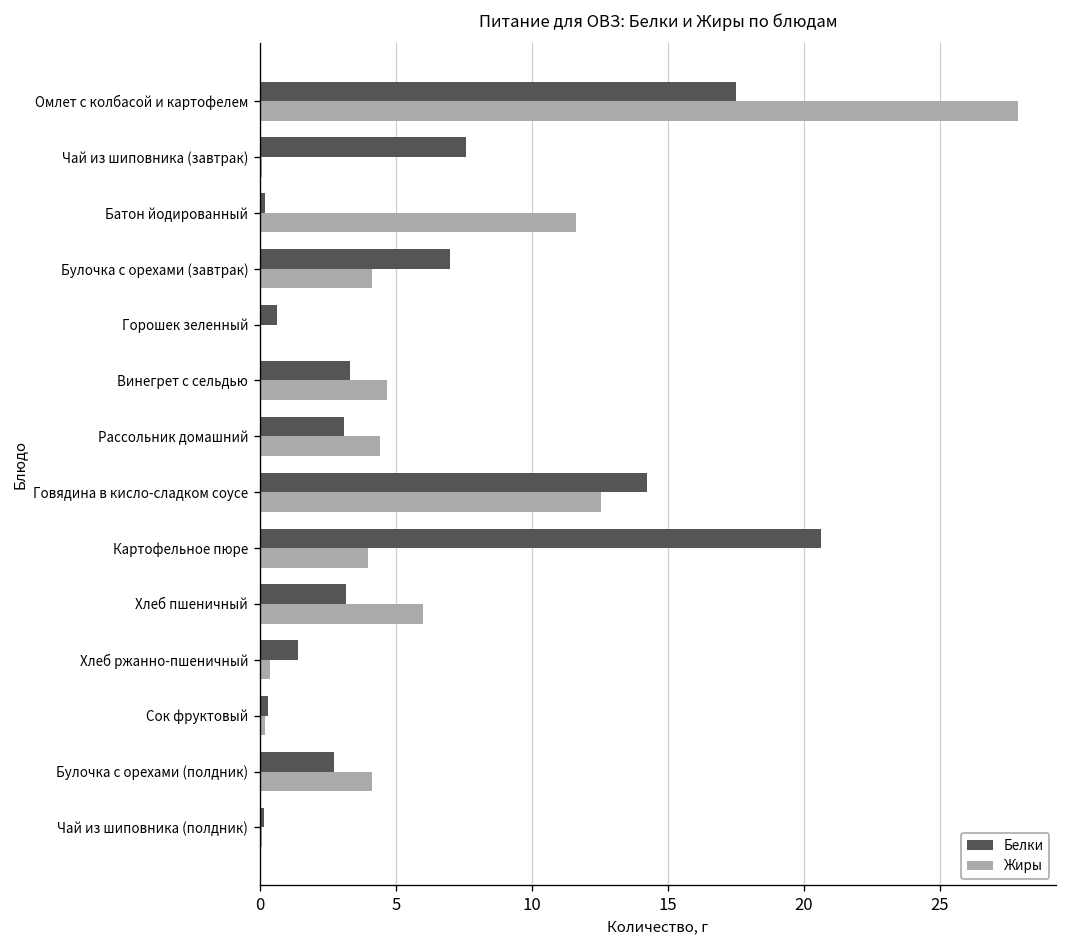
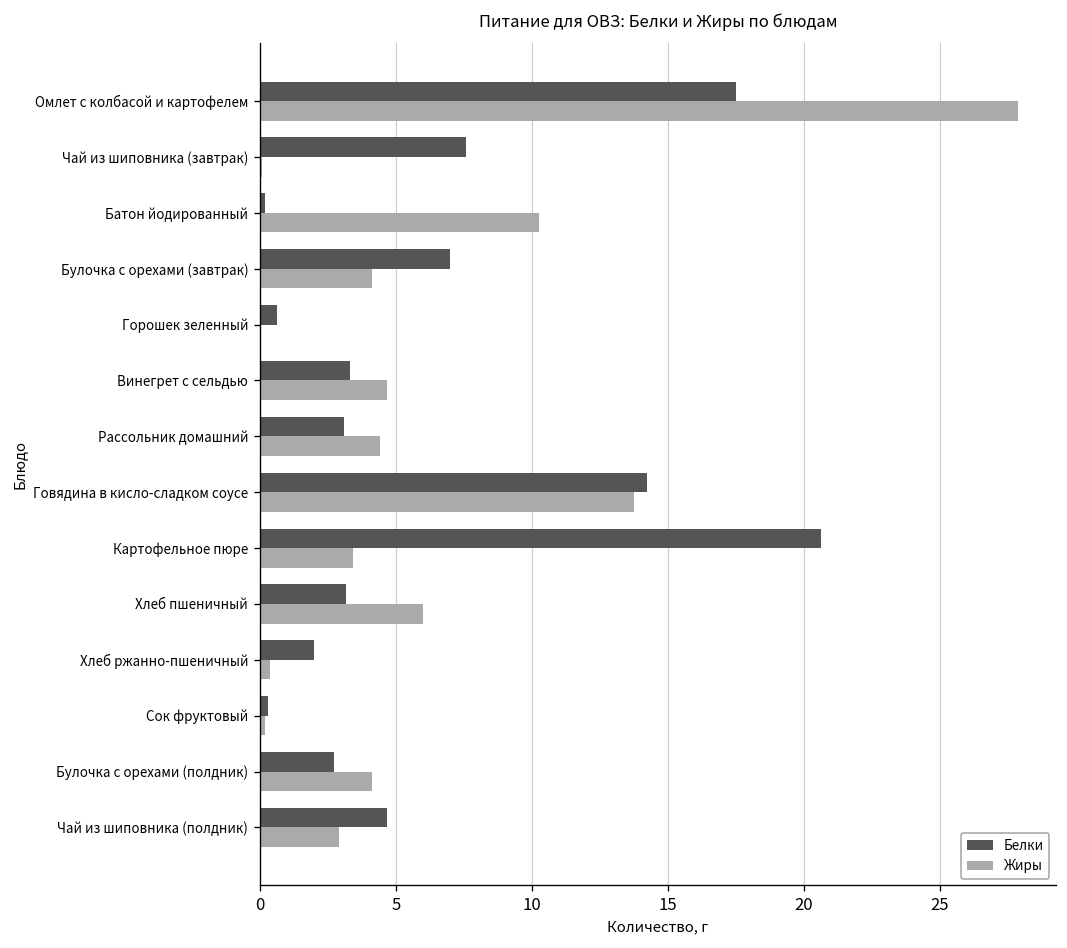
  {
    "Белки": {
      "Омлет с колбасой и картофелем": 17.5,
      "Чай из шиповника (завтрак)": 7.6,
      "Батон йодированный": 0.2,
      "Булочка с орехами (завтрак)": 7.0,
      "Горошек зеленный": 0.6,
      "Винегрет с сельдью": 3.3,
      "Рассольник домашний": 3.1,
      "Говядина в кисло-сладком соусе": 14.2,
      "Картофельное пюре": 20.7,
      "Хлеб пшеничный": 3.2,
-     "Хлеб ржанно-пшеничный": 1.4,
+     "Хлеб ржанно-пшеничный": 2.0,
      "Сок фруктовый": 0.3,
      "Булочка с орехами (полдник)": 2.7,
-     "Чай из шиповника (полдник)": 0.2
+     "Чай из шиповника (полдник)": 4.7
    },
    "Жиры": {
      "Омлет с колбасой и картофелем": 27.9,
-     "Батон йодированный": 11.6,
+     "Батон йодированный": 10.3,
      "Булочка с орехами (завтрак)": 4.1,
      "Винегрет с сельдью": 4.7,
      "Рассольник домашний": 4.4,
-     "Говядина в кисло-сладком соусе": 12.5,
-     "Картофельное пюре": 4.0,
+     "Говядина в кисло-сладком соусе": 13.8,
+     "Картофельное пюре": 3.4,
      "Хлеб пшеничный": 6.0,
      "Хлеб ржанно-пшеничный": 0.4,
      "Сок фруктовый": 0.2,
      "Булочка с орехами (полдник)": 4.1,
-     "Чай из шиповника (полдник)": 0.1
+     "Чай из шиповника (полдник)": 2.9
    }
  }
